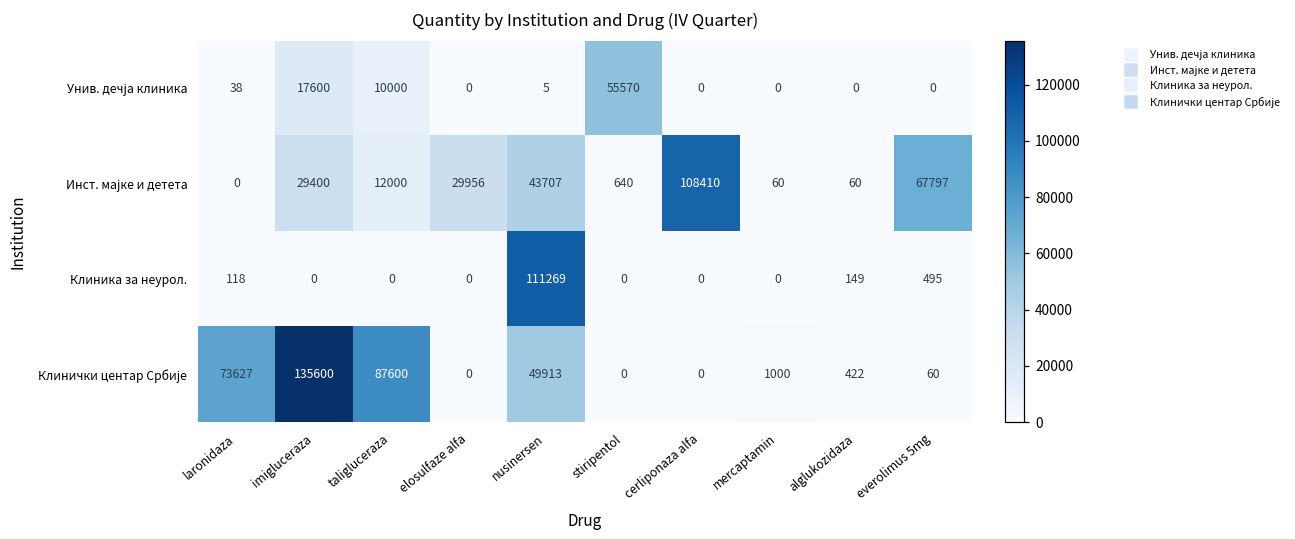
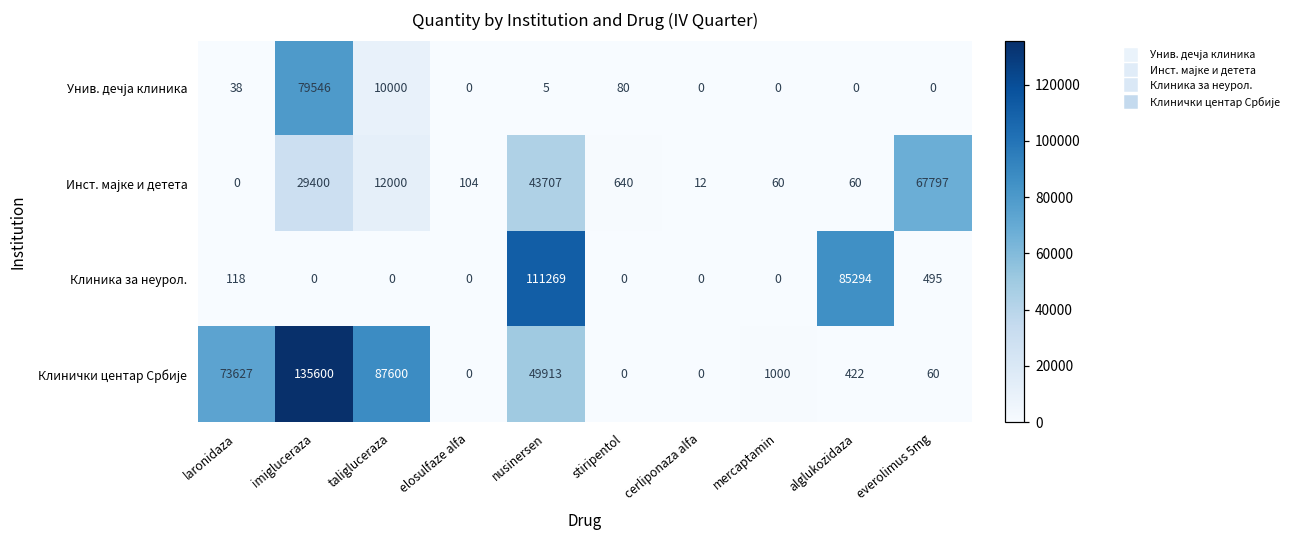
  {
    "Унив. дечја клиника": {
      "laronidaza": 38,
-     "imigluceraza": 17600,
+     "imigluceraza": 79546,
      "taligluceraza": 10000,
      "elosulfaze alfa": 0,
      "nusinersen": 5,
-     "stiripentol": 55570,
+     "stiripentol": 80,
      "cerliponaza alfa": 0,
      "mercaptamin": 0,
      "alglukozidaza": 0,
      "everolimus 5mg": 0
    },
    "Инст. мајке и детета": {
      "laronidaza": 0,
      "imigluceraza": 29400,
      "taligluceraza": 12000,
-     "elosulfaze alfa": 29956,
+     "elosulfaze alfa": 104,
      "nusinersen": 43707,
      "stiripentol": 640,
-     "cerliponaza alfa": 108410,
+     "cerliponaza alfa": 12,
      "mercaptamin": 60,
      "alglukozidaza": 60,
      "everolimus 5mg": 67797
    },
    "Клиника за неурол.": {
      "laronidaza": 118,
      "imigluceraza": 0,
      "taligluceraza": 0,
      "elosulfaze alfa": 0,
      "nusinersen": 111269,
      "stiripentol": 0,
      "cerliponaza alfa": 0,
      "mercaptamin": 0,
-     "alglukozidaza": 149,
+     "alglukozidaza": 85294,
      "everolimus 5mg": 495
    },
    "Клинички центар Србије": {
      "laronidaza": 73627,
      "imigluceraza": 135600,
      "taligluceraza": 87600,
      "elosulfaze alfa": 0,
      "nusinersen": 49913,
      "stiripentol": 0,
      "cerliponaza alfa": 0,
      "mercaptamin": 1000,
      "alglukozidaza": 422,
      "everolimus 5mg": 60
    }
  }
